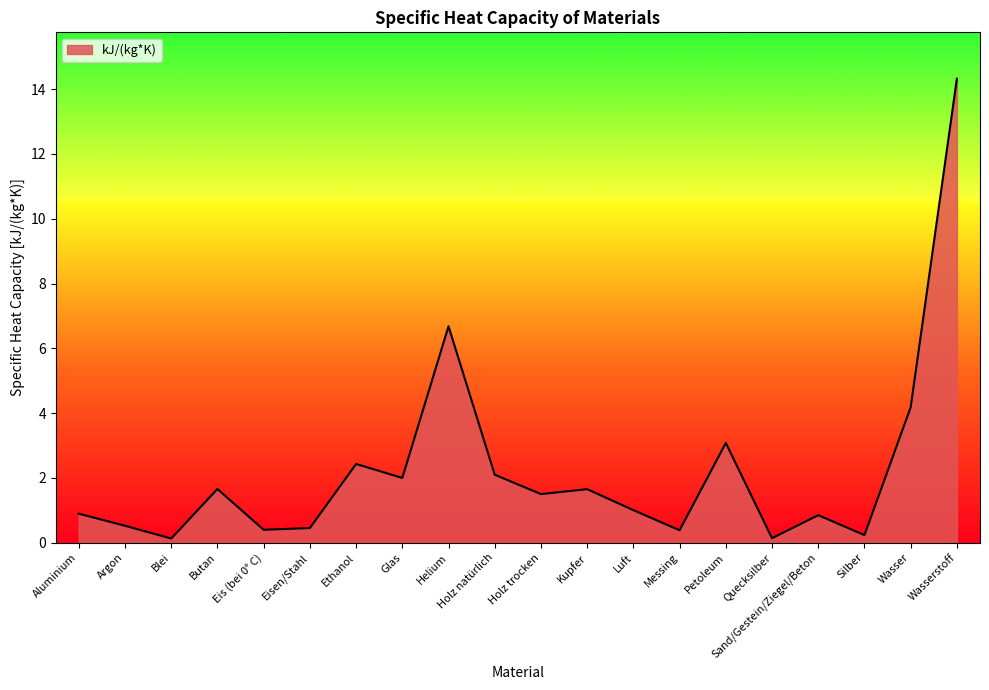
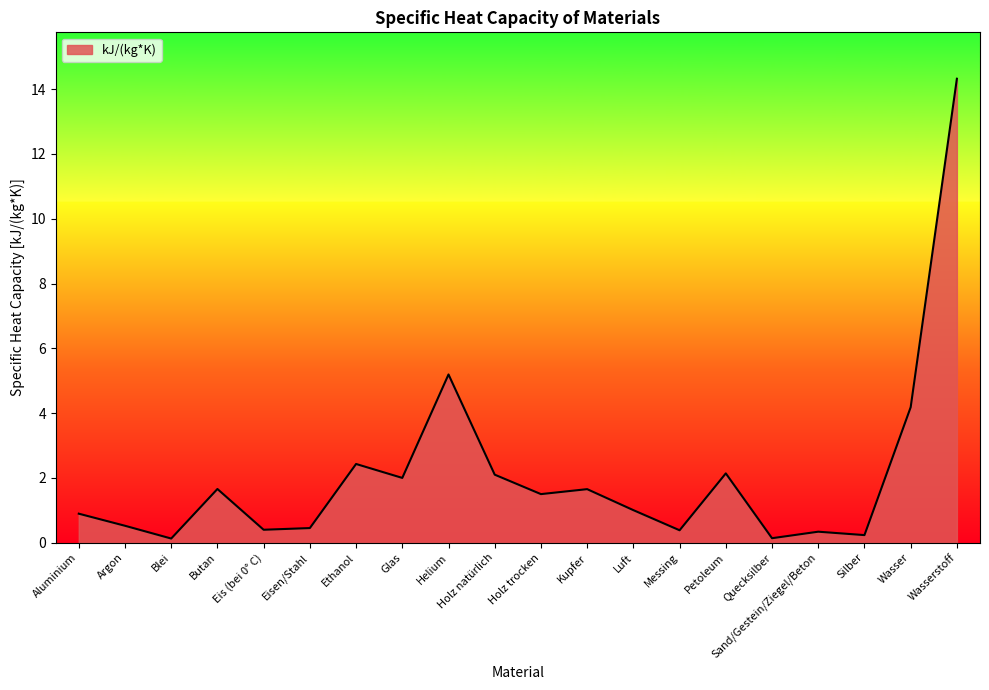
  {
    "Aluminium": 0.9,
    "Argon": 0.5,
    "Blei": 0.1,
    "Butan": 1.7,
    "Eis (bei 0° C)": 0.4,
    "Eisen/Stahl": 0.5,
    "Ethanol": 2.4,
    "Glas": 2.0,
-   "Helium": 6.7,
+   "Helium": 5.2,
    "Holz natürlich": 2.1,
    "Holz trocken": 1.5,
    "Kupfer": 1.7,
    "Luft": 1.0,
    "Messing": 0.4,
-   "Petoleum": 3.1,
+   "Petoleum": 2.1,
    "Quecksilber": 0.1,
-   "Sand/Gestein/Ziegel/Beton": 0.9,
+   "Sand/Gestein/Ziegel/Beton": 0.3,
    "Silber": 0.2,
    "Wasser": 4.2,
    "Wasserstoff": 14.3
  }
